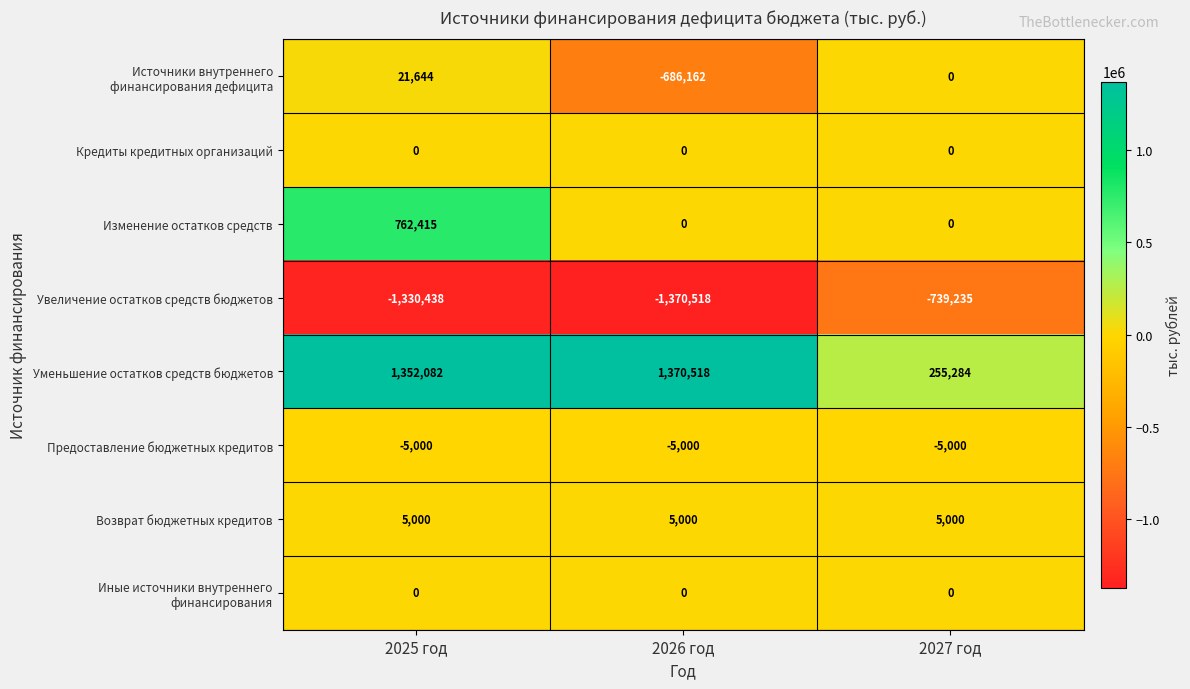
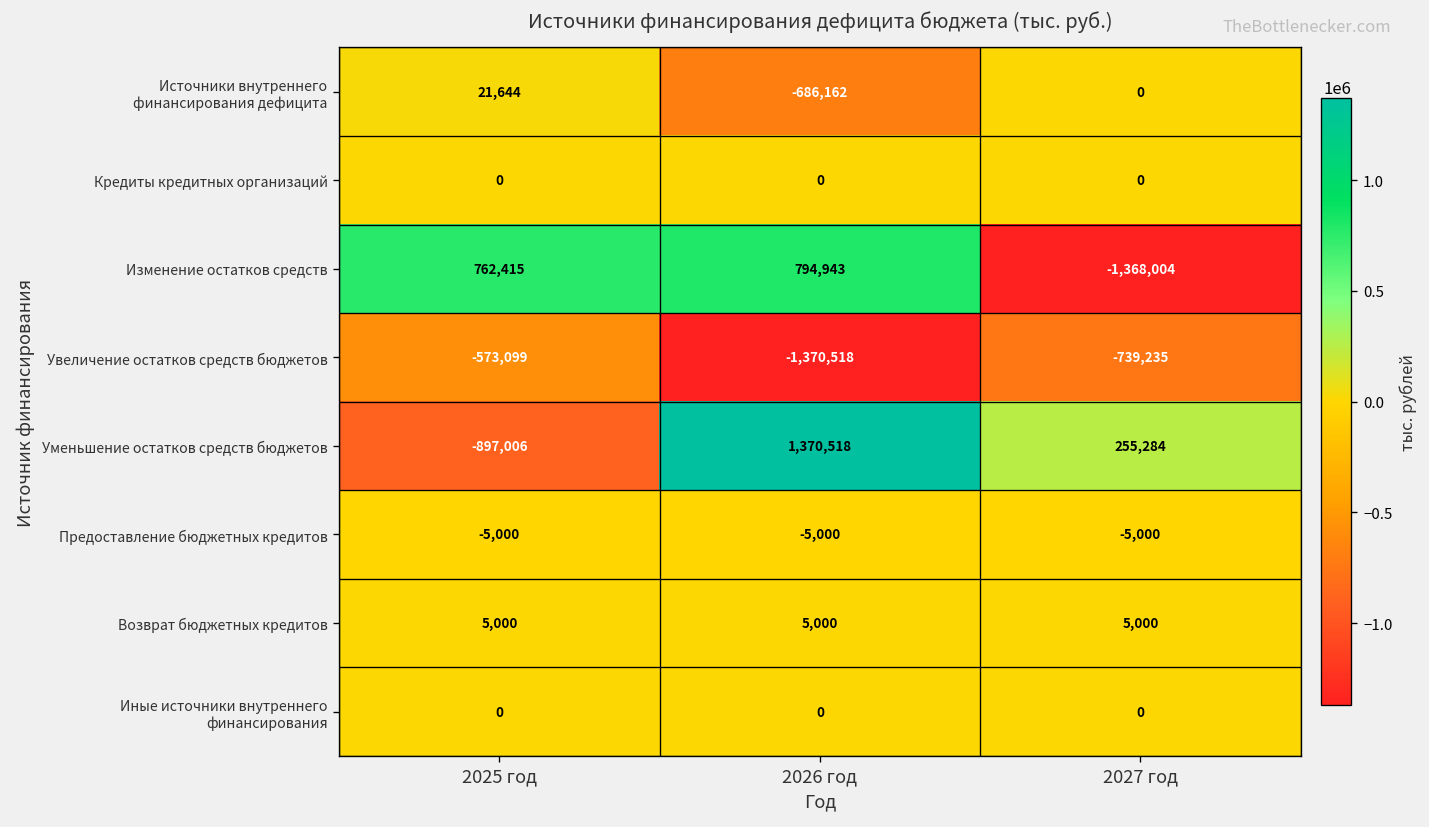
  {
    "Источники внутреннего финансирования дефицита": {
      "2025 год": "21,644",
      "2026 год": "-686,162",
      "2027 год": "0"
    },
    "Кредиты кредитных организаций": {
      "2025 год": "0",
      "2026 год": "0",
      "2027 год": "0"
    },
    "Изменение остатков средств": {
      "2025 год": "762,415",
-     "2026 год": "0",
-     "2027 год": "0"
+     "2026 год": "794,943",
+     "2027 год": "-1,368,004"
    },
    "Увеличение остатков средств бюджетов": {
-     "2025 год": "-1,330,438",
+     "2025 год": "-573,099",
      "2026 год": "-1,370,518",
      "2027 год": "-739,235"
    },
    "Уменьшение остатков средств бюджетов": {
-     "2025 год": "1,352,082",
+     "2025 год": "-897,006",
      "2026 год": "1,370,518",
      "2027 год": "255,284"
    },
    "Предоставление бюджетных кредитов": {
      "2025 год": "-5,000",
      "2026 год": "-5,000",
      "2027 год": "-5,000"
    },
    "Возврат бюджетных кредитов": {
      "2025 год": "5,000",
      "2026 год": "5,000",
      "2027 год": "5,000"
    },
    "Иные источники внутреннего финансирования": {
      "2025 год": "0",
      "2026 год": "0",
      "2027 год": "0"
    }
  }
